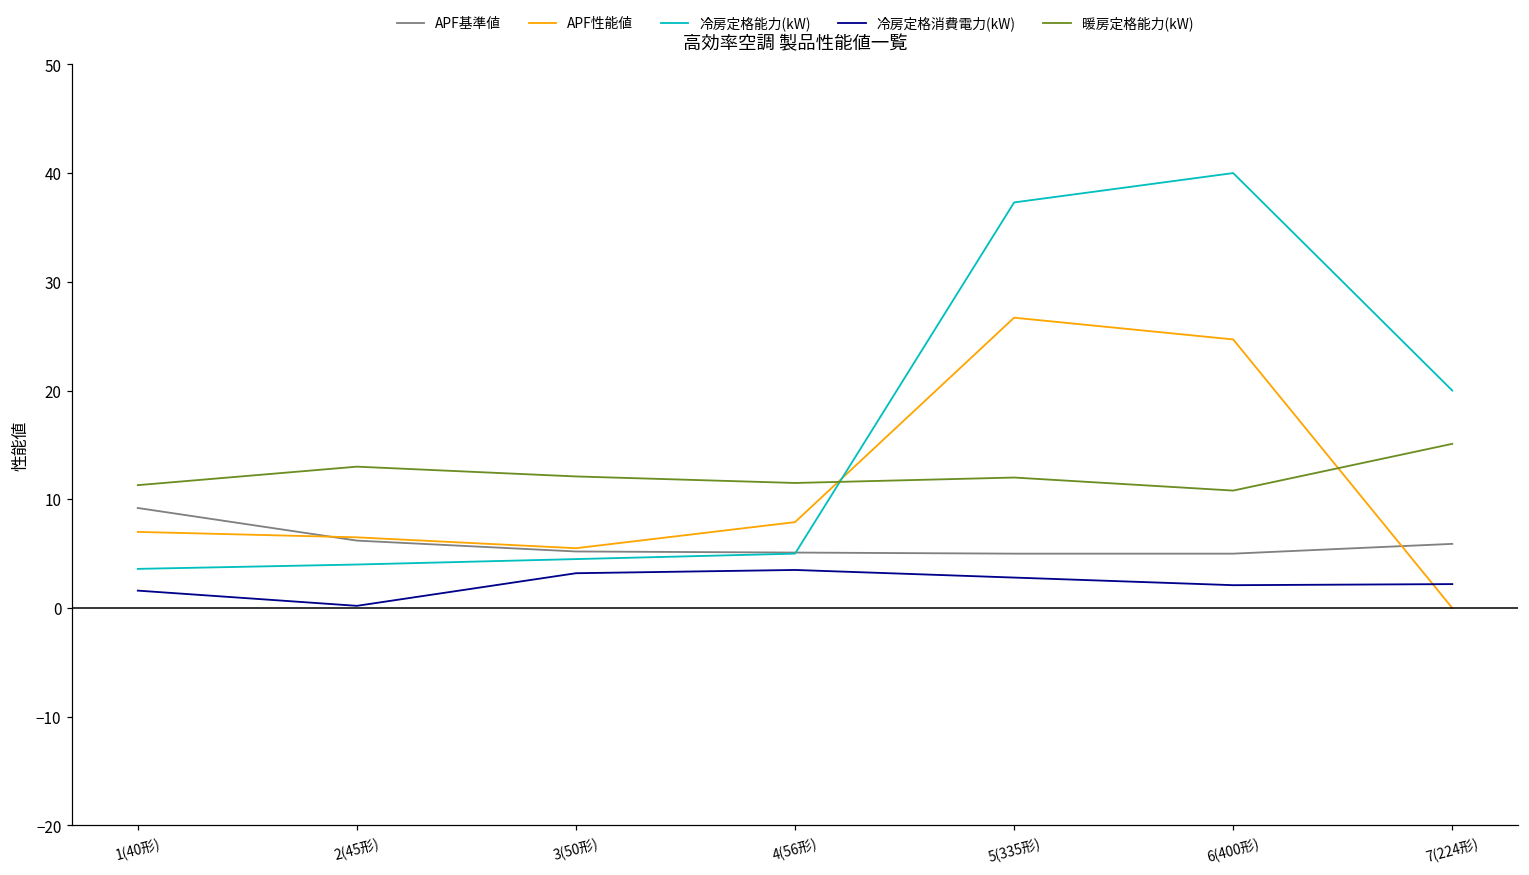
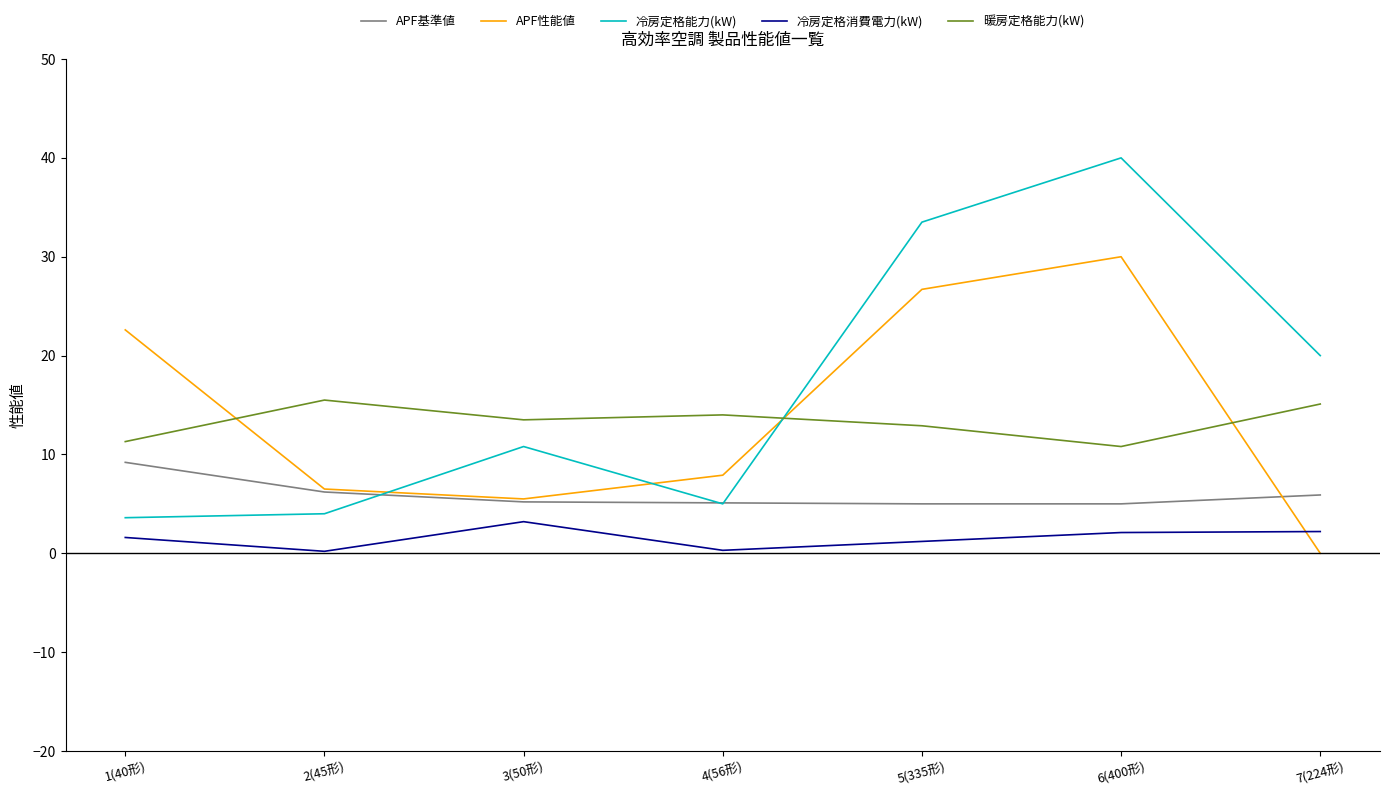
  {
    "APF基準値": {
      "1(40形)": 9,
      "2(45形)": 6,
      "3(50形)": 5,
      "5(335形)": 5,
      "6(400形)": 5,
      "7(224形)": 6
    },
    "APF性能値": {
-     "1(40形)": 7,
+     "1(40形)": 23,
      "2(45形)": 7,
      "3(50形)": 6,
      "4(56形)": 8,
      "5(335形)": 27,
-     "6(400形)": 25,
+     "6(400形)": 30,
      "7(224形)": 0
    },
    "冷房定格能力(kW)": {
      "1(40形)": 4,
      "2(45形)": 4,
-     "3(50形)": 5,
-     "5(335形)": 37,
+     "3(50形)": 11,
+     "5(335形)": 34,
      "6(400形)": 40,
      "7(224形)": 20
    },
    "冷房定格消費電力(kW)": {
      "1(40形)": 2,
      "2(45形)": 0,
      "3(50形)": 3,
-     "4(56形)": 4,
-     "5(335形)": 3,
+     "4(56形)": 0,
+     "5(335形)": 1,
      "6(400形)": 2,
      "7(224形)": 2
    },
    "暖房定格能力(kW)": {
      "1(40形)": 11,
-     "2(45形)": 13,
-     "3(50形)": 12,
-     "4(56形)": 12,
-     "5(335形)": 12,
+     "2(45形)": 16,
+     "3(50形)": 14,
+     "4(56形)": 14,
+     "5(335形)": 13,
      "6(400形)": 11,
      "7(224形)": 15
    }
  }
